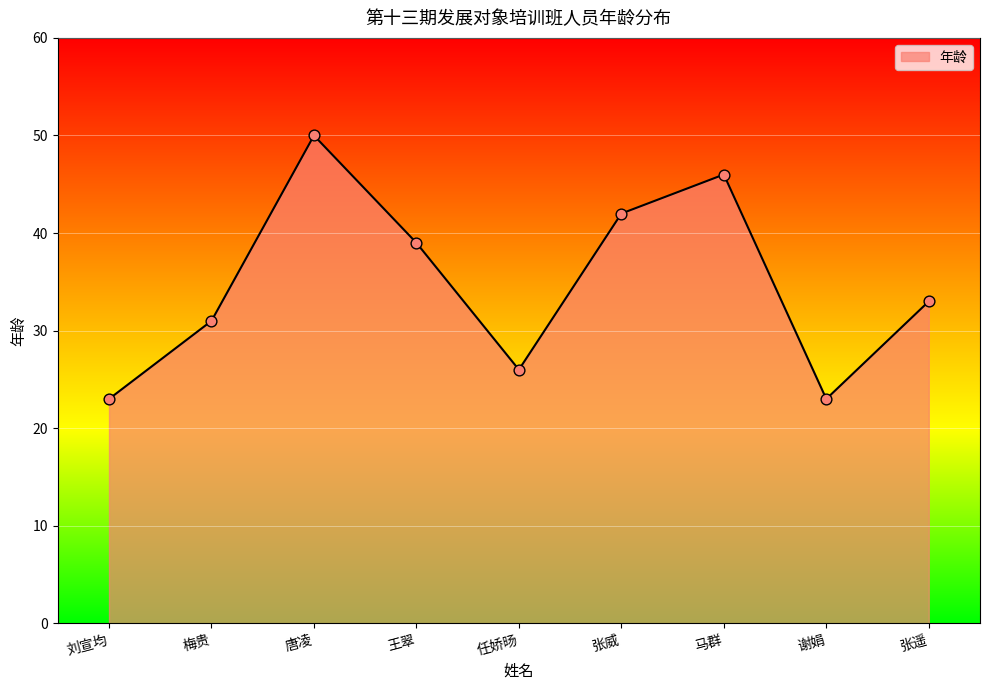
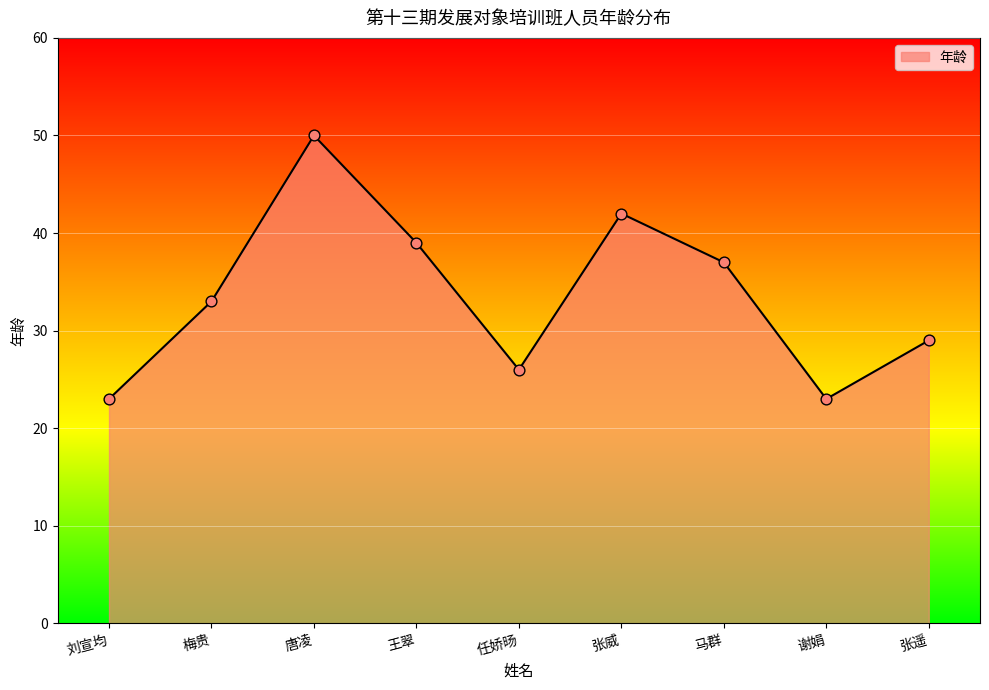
  {
    "刘宣均": 23,
-   "梅贵": 31,
+   "梅贵": 33,
    "唐凌": 50,
    "王翠": 39,
    "任娇旸": 26,
    "张威": 42,
-   "马群": 46,
+   "马群": 37,
    "谢娟": 23,
-   "张遥": 33
+   "张遥": 29
  }
